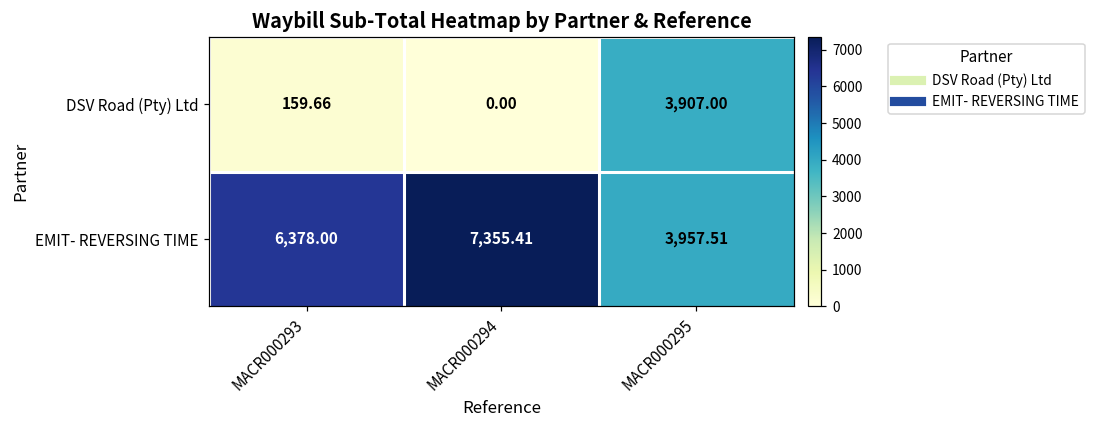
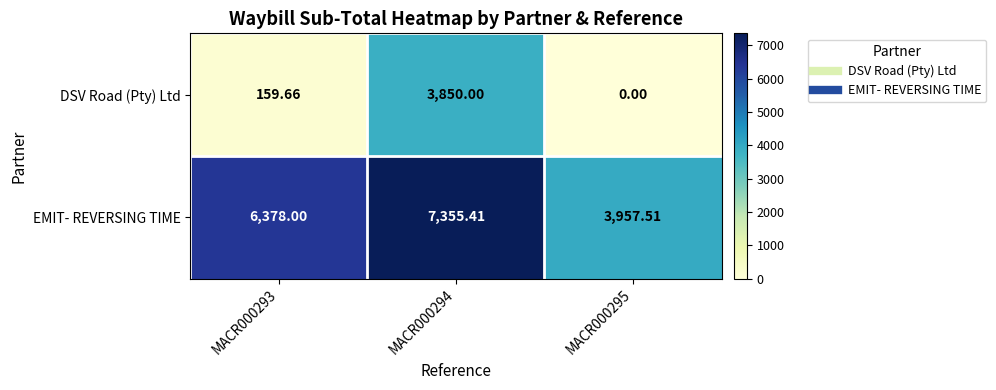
  {
    "DSV Road (Pty) Ltd": {
      "MACR000293": "159.66",
-     "MACR000294": "0.00",
-     "MACR000295": "3,907.00"
+     "MACR000294": "3,850.00",
+     "MACR000295": "0.00"
    },
    "EMIT- REVERSING TIME": {
      "MACR000293": "6,378.00",
      "MACR000294": "7,355.41",
      "MACR000295": "3,957.51"
    }
  }
